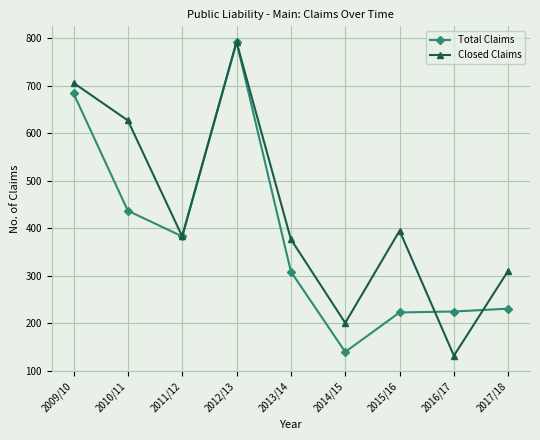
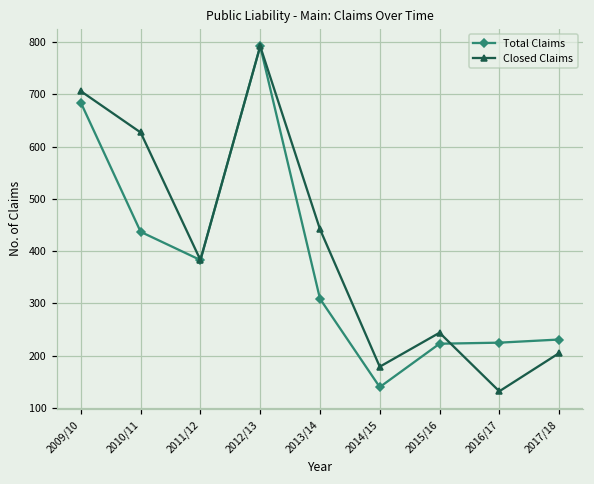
  {
    "Total Claims": {
      "2009/10": 680,
      "2010/11": 440,
      "2013/14": 310,
      "2014/15": 140,
      "2015/16": 220,
      "2016/17": 230,
      "2017/18": 230
    },
    "Closed Claims": {
      "2009/10": 710,
      "2010/11": 630,
-     "2013/14": 380,
-     "2014/15": 200,
-     "2015/16": 400,
+     "2013/14": 440,
+     "2014/15": 180,
+     "2015/16": 240,
      "2016/17": 130,
-     "2017/18": 310
+     "2017/18": 210
    }
  }
